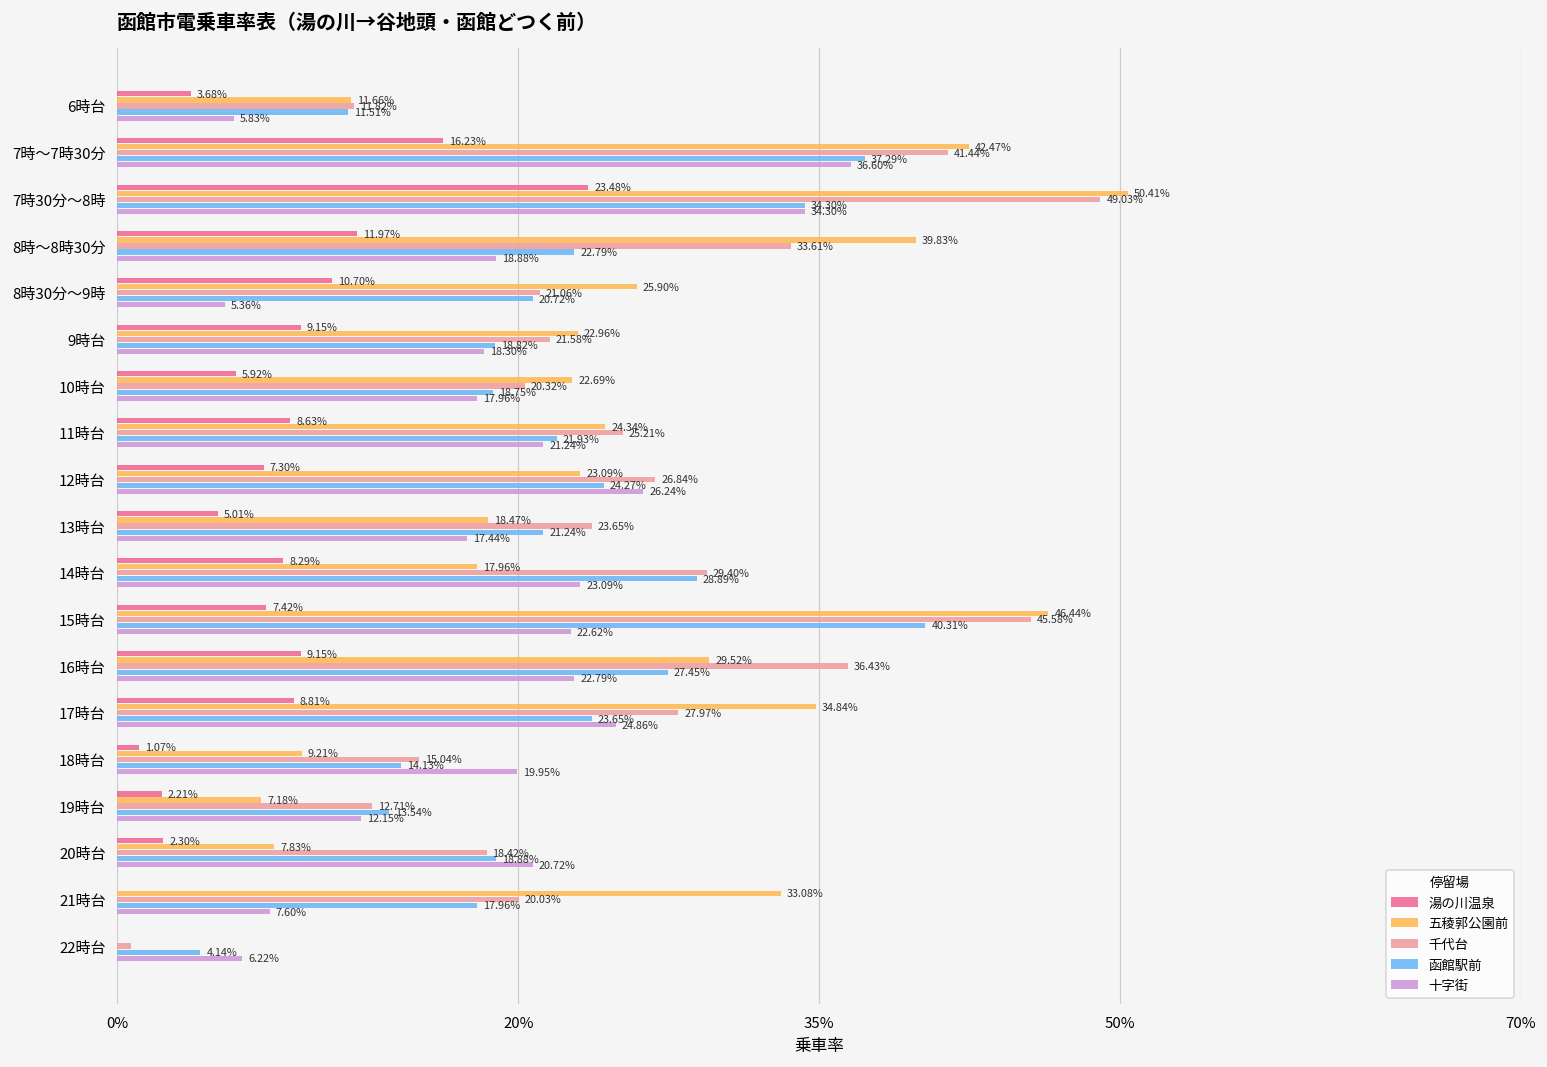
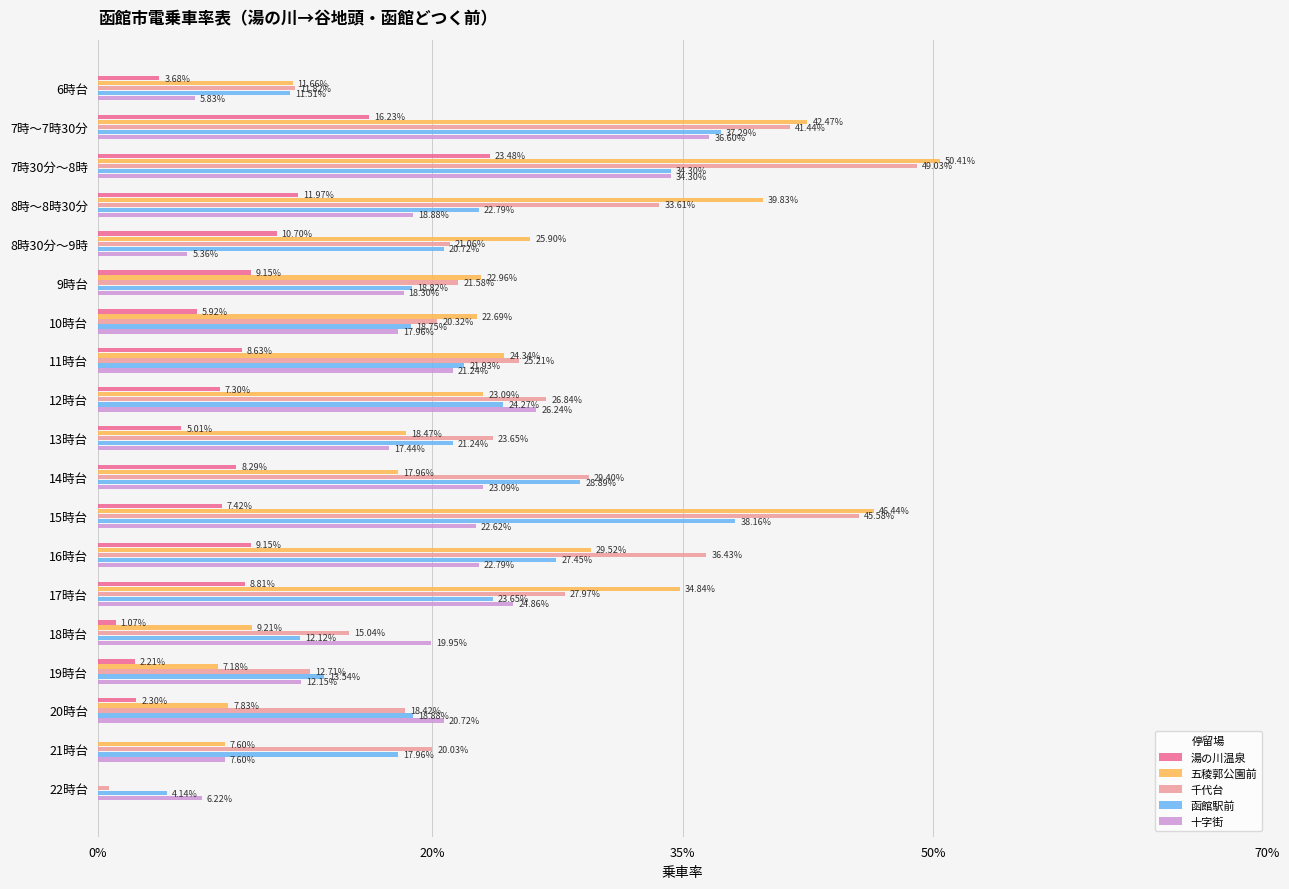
  {
    "五稜郭公園前": {
      "7時30分～8時": "50.41%",
      "8時～8時30分": "39.83%",
      "8時30分～9時": "25.90%",
      "9時台": "22.96%",
      "10時台": "22.69%",
      "12時台": "23.09%",
      "13時台": "18.47%",
      "14時台": "17.96%",
      "16時台": "29.52%",
      "17時台": "34.84%",
      "18時台": "9.21%",
      "19時台": "7.18%",
      "20時台": "7.83%",
-     "21時台": "33.08%"
+     "21時台": "7.60%"
    },
    "函館駅前": {
      "8時～8時30分": "22.79%",
      "12時台": "24.27%",
      "13時台": "21.24%",
-     "15時台": "40.31%",
+     "15時台": "38.16%",
      "16時台": "27.45%",
-     "18時台": "14.13%",
+     "18時台": "12.12%",
      "21時台": "17.96%",
      "22時台": "4.14%"
    },
    "十字街": {
      "6時台": "5.83%",
      "8時～8時30分": "18.88%",
      "8時30分～9時": "5.36%",
      "12時台": "26.24%",
      "13時台": "17.44%",
      "14時台": "23.09%",
      "15時台": "22.62%",
      "16時台": "22.79%",
      "18時台": "19.95%",
      "19時台": "12.15%",
      "20時台": "20.72%",
      "21時台": "7.60%",
      "22時台": "6.22%"
    }
  }
